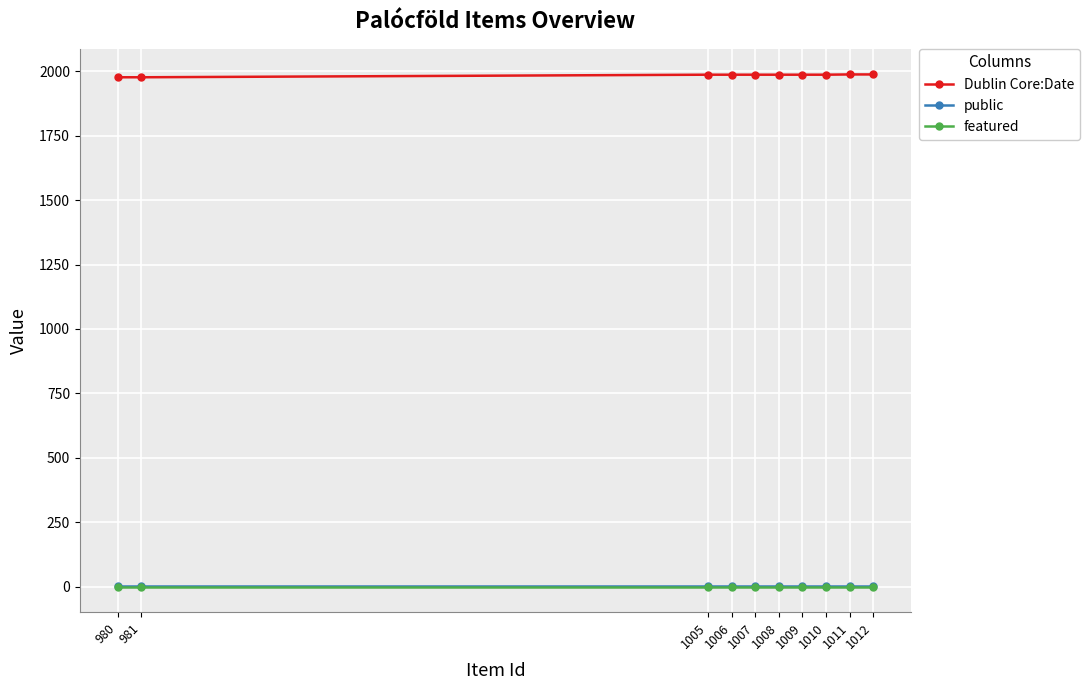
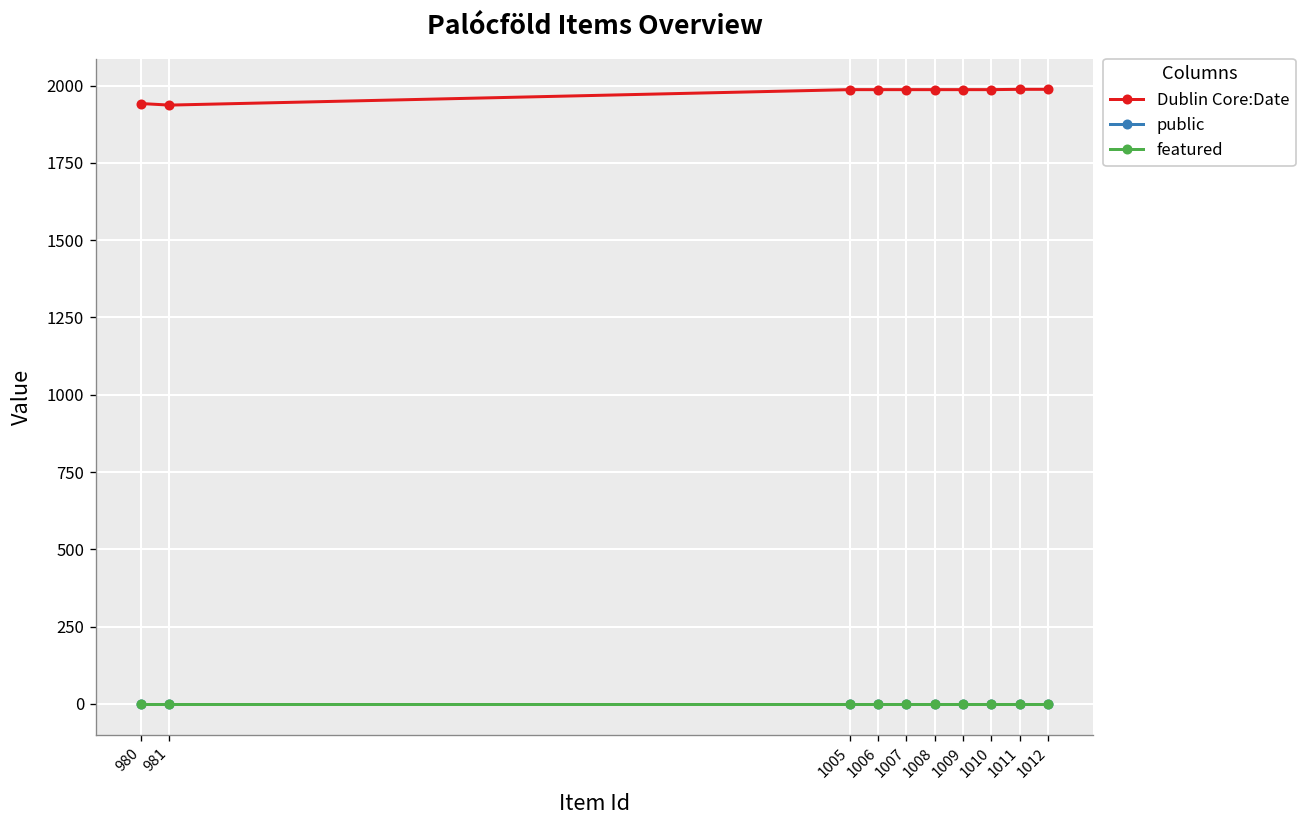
  {
    "Dublin Core:Date": {
-     "980": 1980,
-     "981": 1980,
+     "980": 1940,
+     "981": 1940,
      "1005": 1990,
      "1006": 1990,
      "1007": 1990,
      "1008": 1990,
      "1009": 1990,
      "1010": 1990,
      "1011": 1990,
      "1012": 1990
    }
  }
